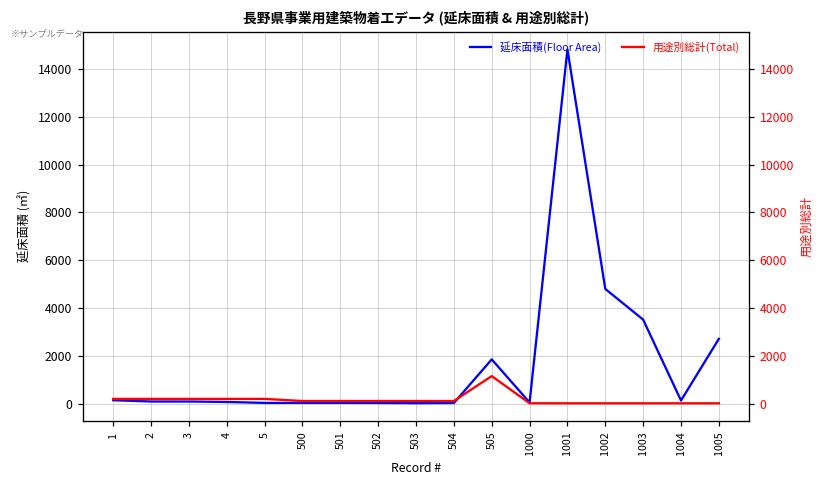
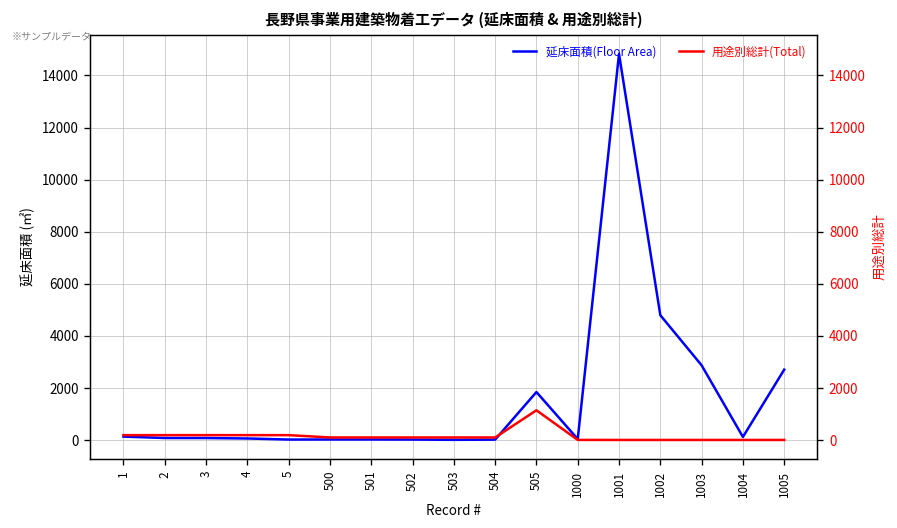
  {
    "延床面積(Floor Area)": {
      "4": 100,
      "5": 0,
      "505": 1800,
      "1001": 14800,
      "1002": 4800,
-     "1003": 3500,
+     "1003": 2900,
      "1005": 2700
    },
    "用途別総計(Total)": {
      "4": 200,
      "5": 200,
      "505": 1100,
      "1001": 0,
      "1002": 0,
      "1003": 0,
      "1005": 0
    }
  }
